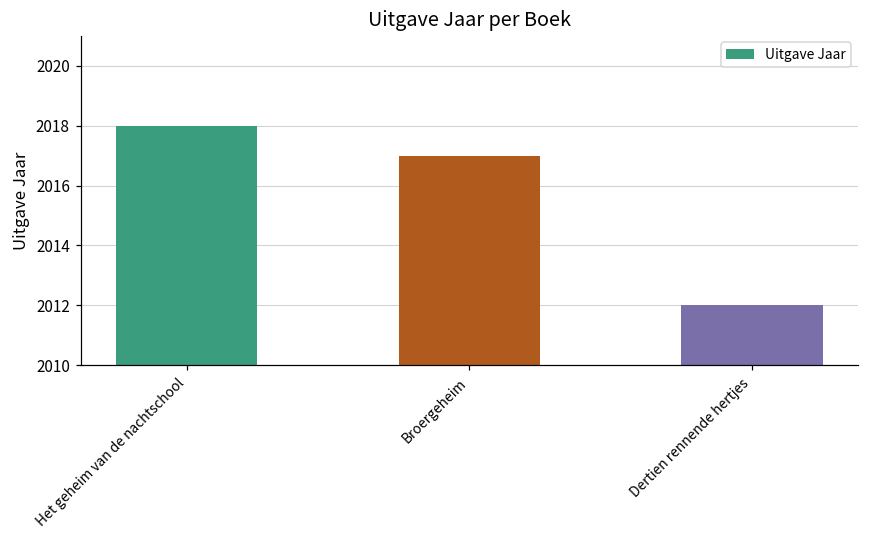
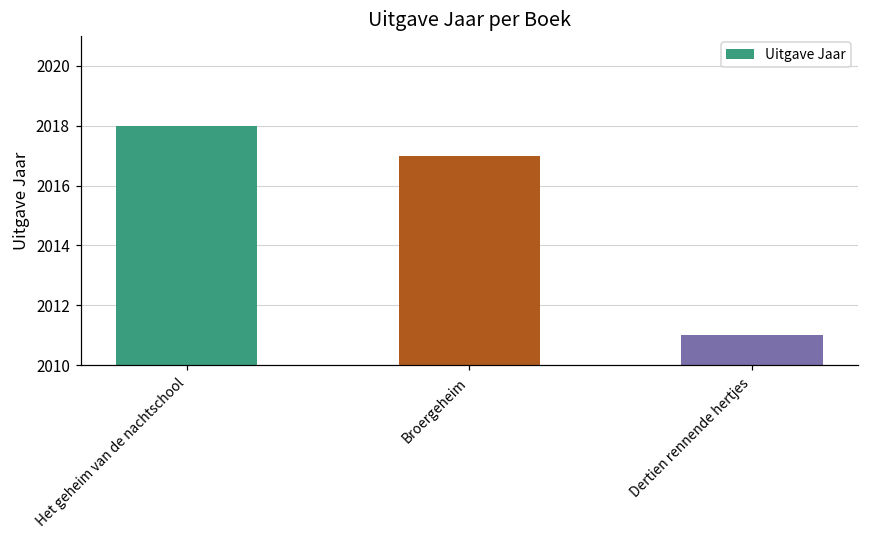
  {
    "Het geheim van de nachtschool": 2018,
    "Broergeheim": 2017,
-   "Dertien rennende hertjes": 2012
+   "Dertien rennende hertjes": 2011
  }
